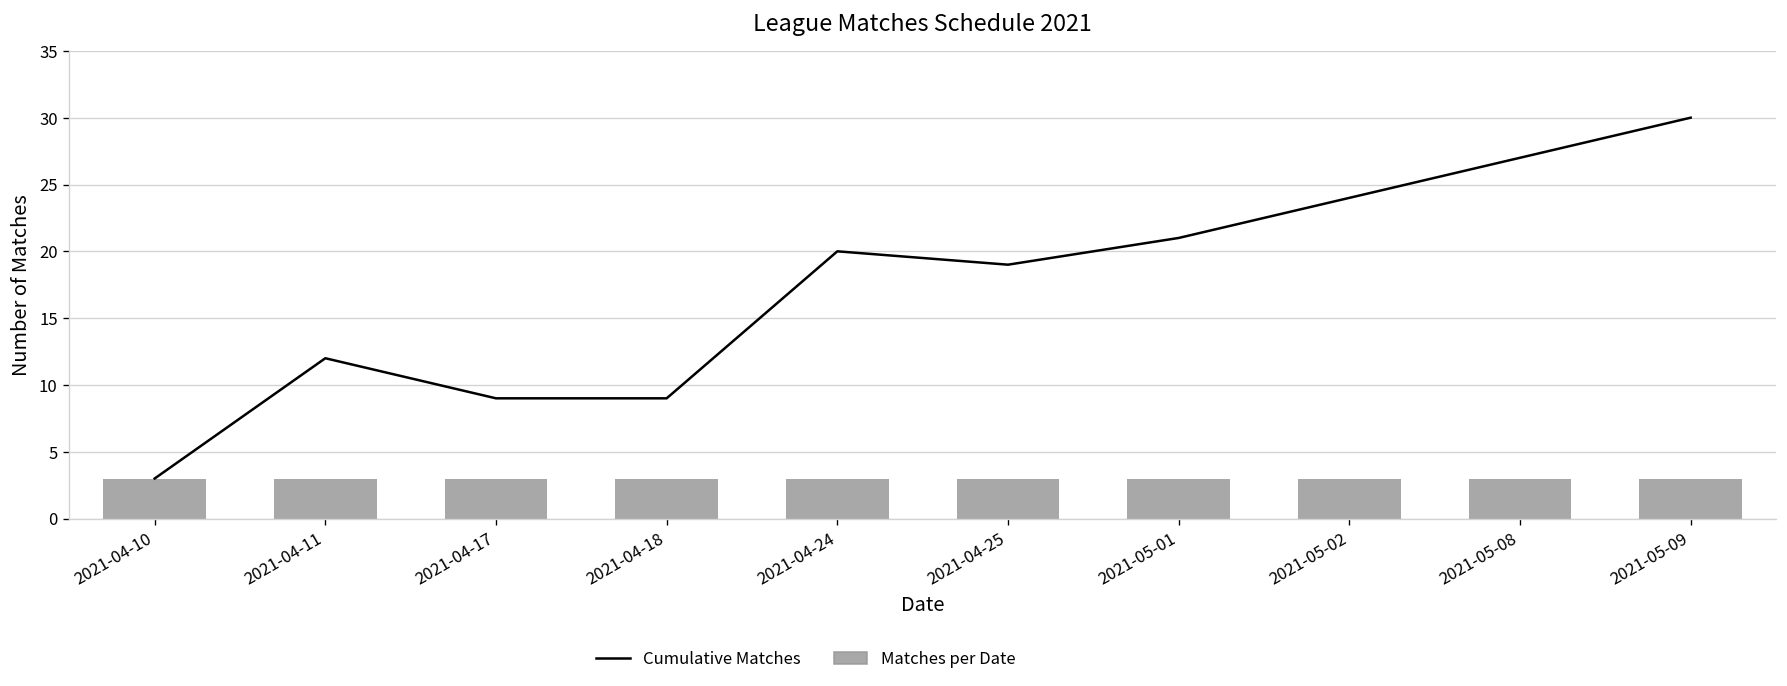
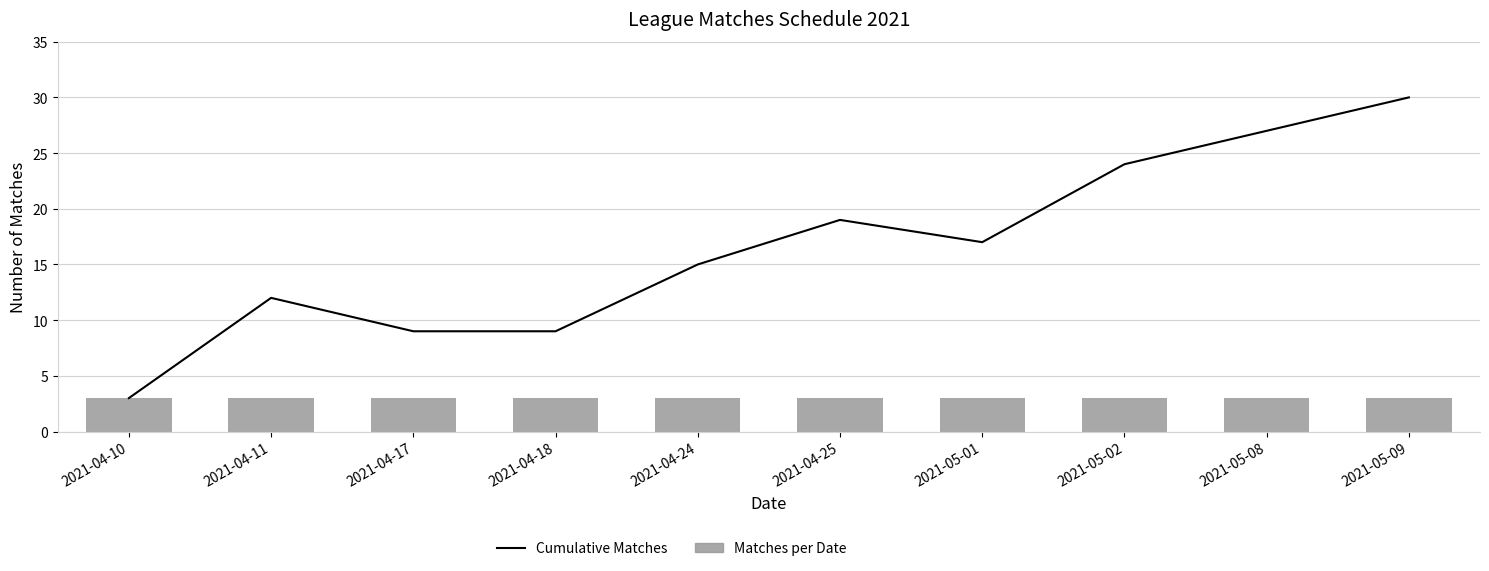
  {
    "Cumulative Matches": {
      "2021-04-10": 3,
      "2021-04-11": 12,
      "2021-04-17": 9,
      "2021-04-18": 9,
-     "2021-04-24": 20,
+     "2021-04-24": 15,
      "2021-04-25": 19,
-     "2021-05-01": 21,
+     "2021-05-01": 17,
      "2021-05-02": 24,
      "2021-05-08": 27,
      "2021-05-09": 30
    },
    "Matches per Date": {
      "2021-04-10": 3,
      "2021-04-11": 3,
      "2021-04-17": 3,
      "2021-04-18": 3,
      "2021-04-24": 3,
      "2021-04-25": 3,
      "2021-05-01": 3,
      "2021-05-02": 3,
      "2021-05-08": 3,
      "2021-05-09": 3
    }
  }
